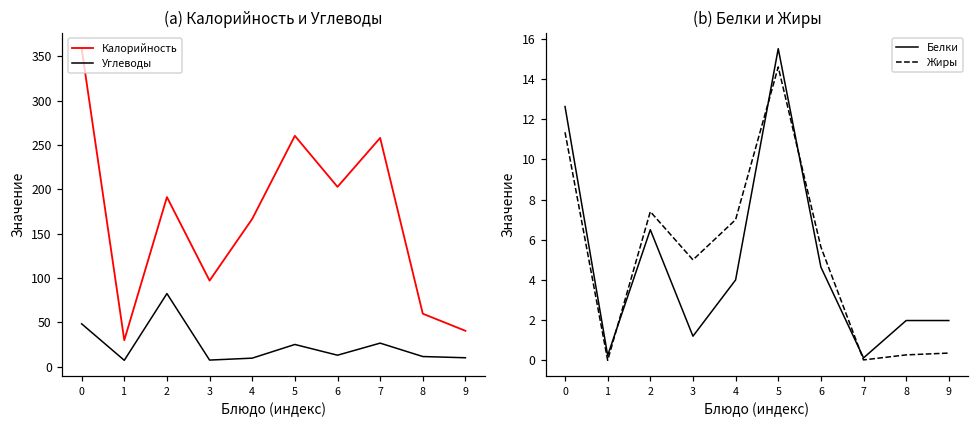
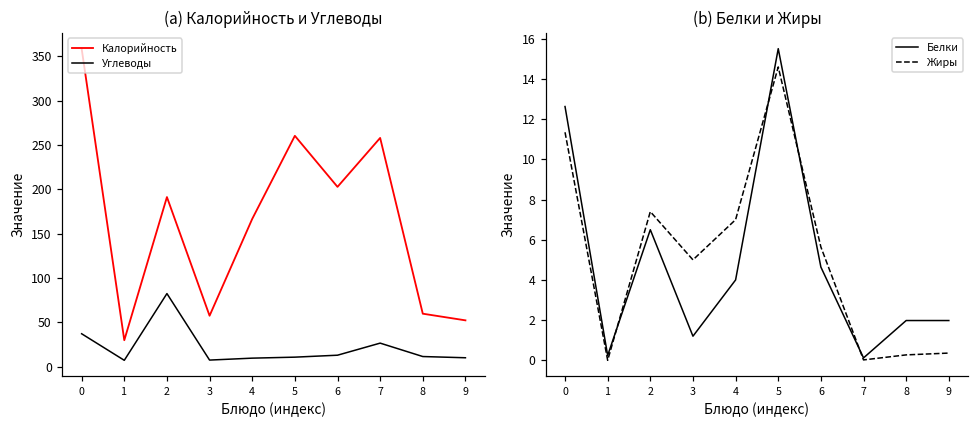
  {
    "(a) Калорийность и Углеводы": {
      "Калорийность": {
        "1": 30,
        "2": 190,
-       "3": 100,
+       "3": 60,
        "4": 170,
        "5": 260,
        "6": 200,
        "7": 260,
        "8": 60,
-       "9": 40
+       "9": 50
      },
      "Углеводы": {
-       "0": 50,
+       "0": 40,
        "1": 10,
        "2": 80,
        "3": 10,
        "4": 10,
-       "5": 30,
+       "5": 10,
        "6": 10,
        "7": 30,
        "8": 10,
        "9": 10
      }
    }
  }
